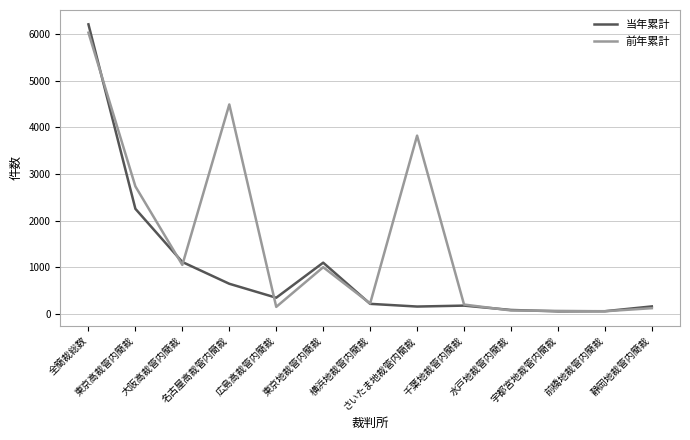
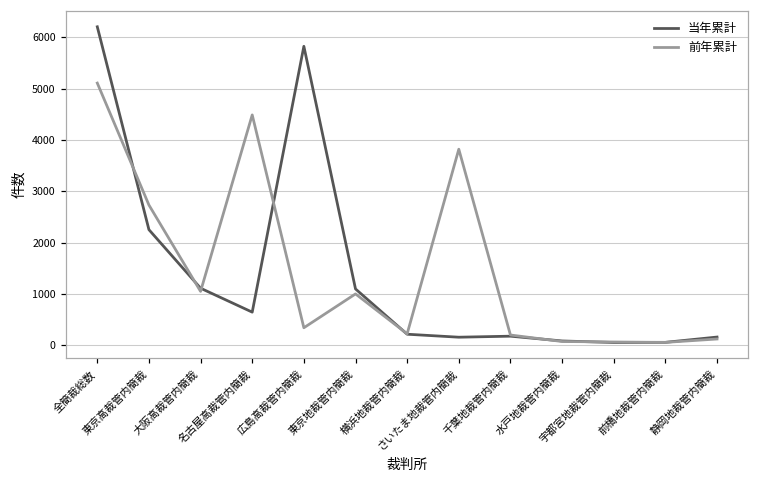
  {
    "当年累計": {
      "全簡裁総数": 6200,
      "東京高裁管内簡裁": 2300,
      "大阪高裁管内簡裁": 1100,
      "名古屋高裁管内簡裁": 600,
-     "広島高裁管内簡裁": 400,
+     "広島高裁管内簡裁": 5800,
      "東京地裁管内簡裁": 1100,
      "さいたま地裁管内簡裁": 200
    },
    "前年累計": {
-     "全簡裁総数": 6000,
+     "全簡裁総数": 5100,
      "東京高裁管内簡裁": 2700,
      "大阪高裁管内簡裁": 1100,
      "名古屋高裁管内簡裁": 4500,
-     "広島高裁管内簡裁": 200,
+     "広島高裁管内簡裁": 300,
      "東京地裁管内簡裁": 1000,
      "さいたま地裁管内簡裁": 3800
    }
  }
